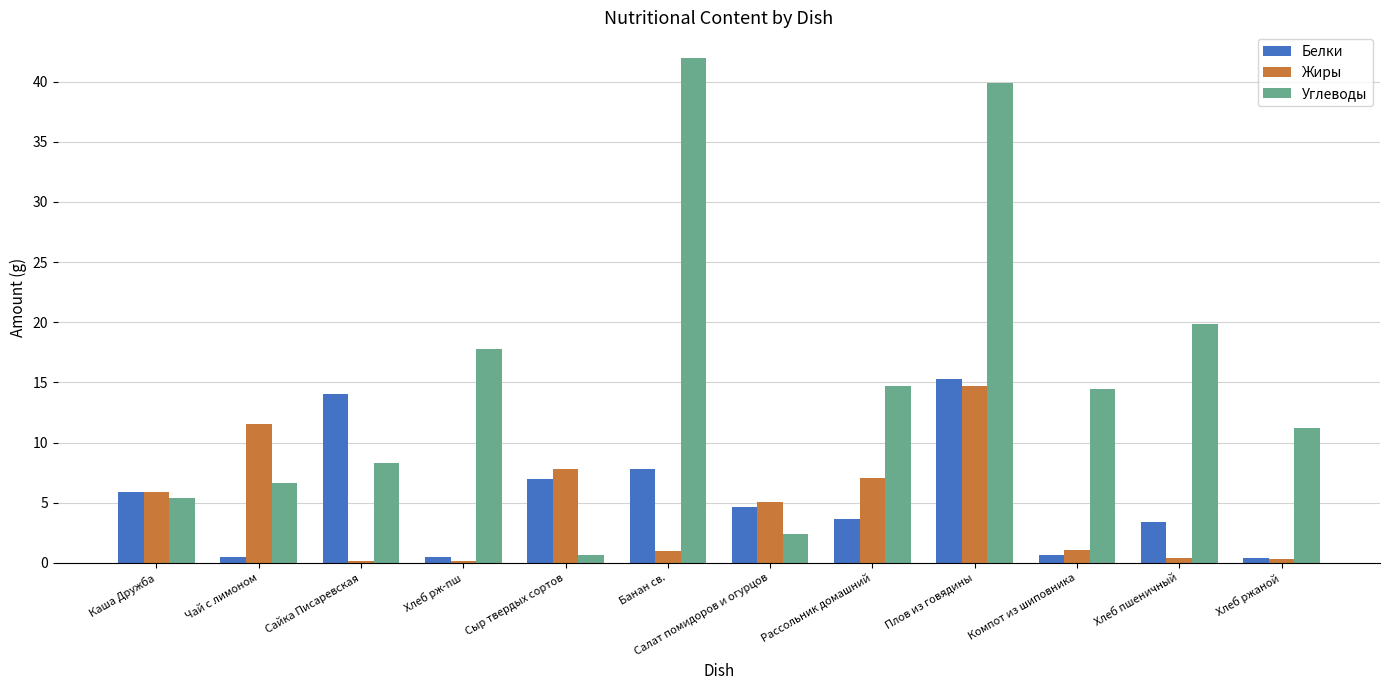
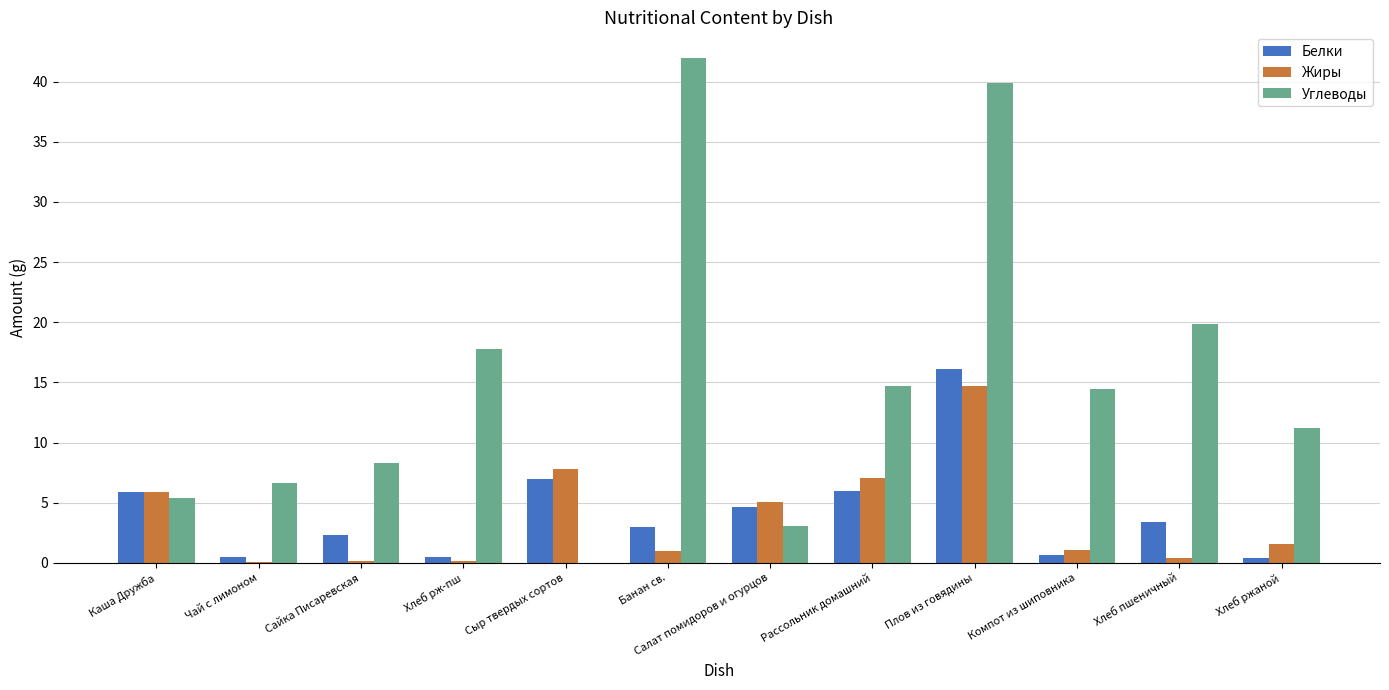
  {
    "Белки": {
      "Каша Дружба": 5.9,
      "Чай с лимоном": 0.5,
-     "Сайка Писаревская": 14.0,
+     "Сайка Писаревская": 2.3,
      "Хлеб рж-пш": 0.5,
      "Сыр твердых сортов": 7.0,
-     "Банан св.": 7.8,
+     "Банан св.": 3.0,
      "Салат помидоров и огурцов": 4.7,
-     "Рассольник домашний": 3.7,
-     "Плов из говядины": 15.3,
+     "Рассольник домашний": 6.0,
+     "Плов из говядины": 16.1,
      "Компот из шиповника": 0.6,
      "Хлеб пшеничный": 3.4,
      "Хлеб ржаной": 0.4
    },
    "Жиры": {
      "Каша Дружба": 5.9,
-     "Чай с лимоном": 11.5,
+     "Чай с лимоном": 0.1,
      "Сыр твердых сортов": 7.8,
      "Банан св.": 1.0,
      "Салат помидоров и огурцов": 5.1,
      "Рассольник домашний": 7.1,
      "Плов из говядины": 14.7,
      "Компот из шиповника": 1.1,
      "Хлеб пшеничный": 0.4,
-     "Хлеб ржаной": 0.3
+     "Хлеб ржаной": 1.6
    },
    "Углеводы": {
      "Каша Дружба": 5.4,
      "Чай с лимоном": 6.6,
      "Сайка Писаревская": 8.3,
      "Хлеб рж-пш": 17.8,
-     "Сыр твердых сортов": 0.7,
+     "Сыр твердых сортов": 0.0,
      "Банан св.": 42.0,
-     "Салат помидоров и огурцов": 2.4,
+     "Салат помидоров и огурцов": 3.1,
      "Рассольник домашний": 14.7,
      "Плов из говядины": 39.9,
      "Компот из шиповника": 14.5,
      "Хлеб пшеничный": 19.9,
      "Хлеб ржаной": 11.2
    }
  }
